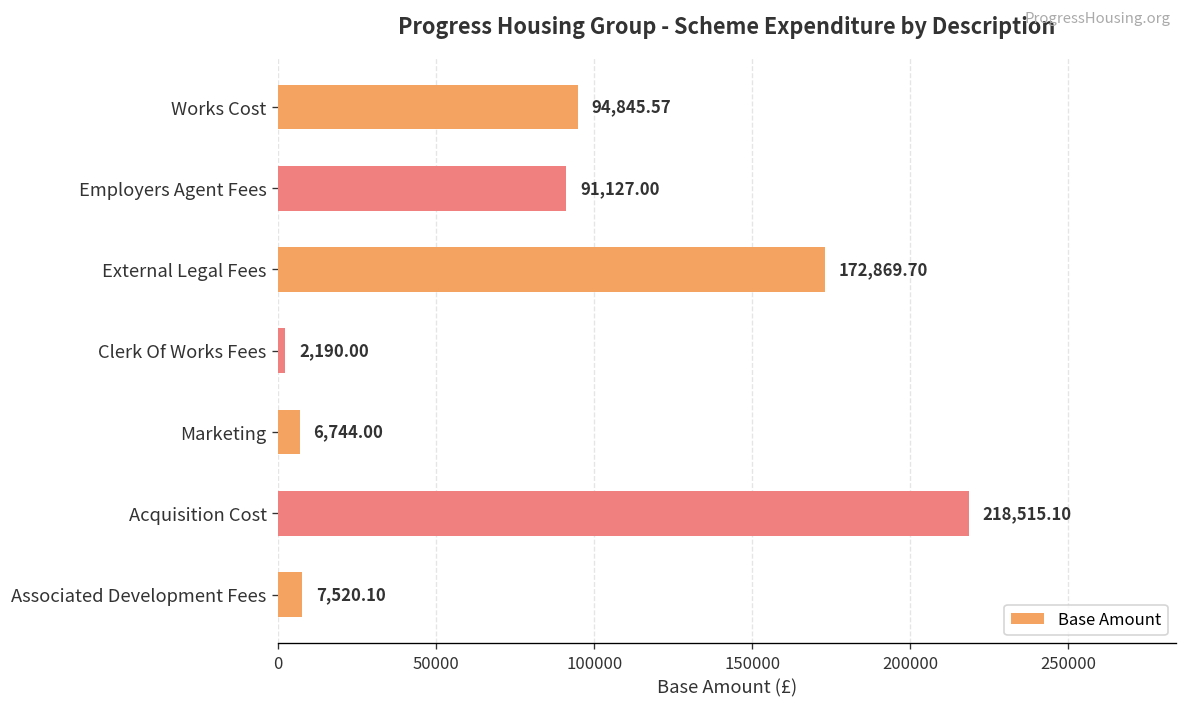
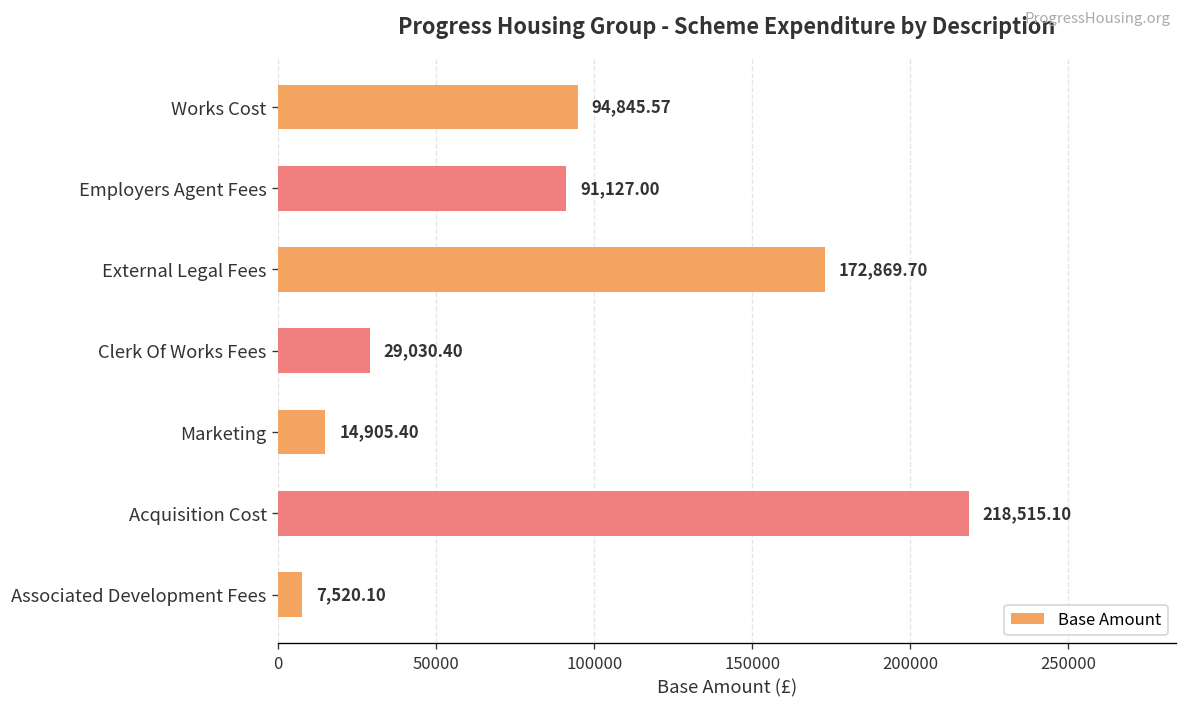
  {
    "Works Cost": "94,845.57",
    "Employers Agent Fees": "91,127.00",
    "External Legal Fees": "172,869.70",
-   "Clerk Of Works Fees": "2,190.00",
-   "Marketing": "6,744.00",
+   "Clerk Of Works Fees": "29,030.40",
+   "Marketing": "14,905.40",
    "Acquisition Cost": "218,515.10",
    "Associated Development Fees": "7,520.10"
  }
